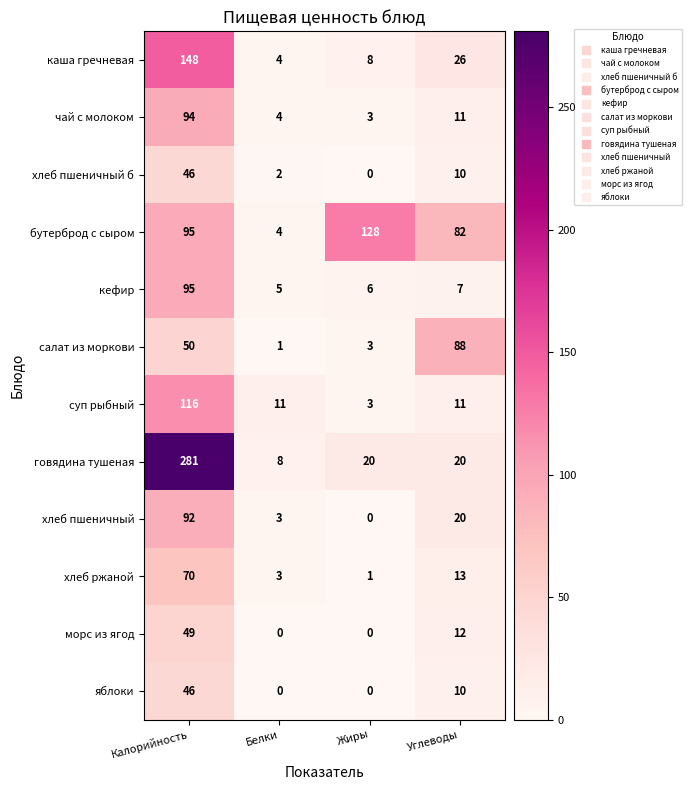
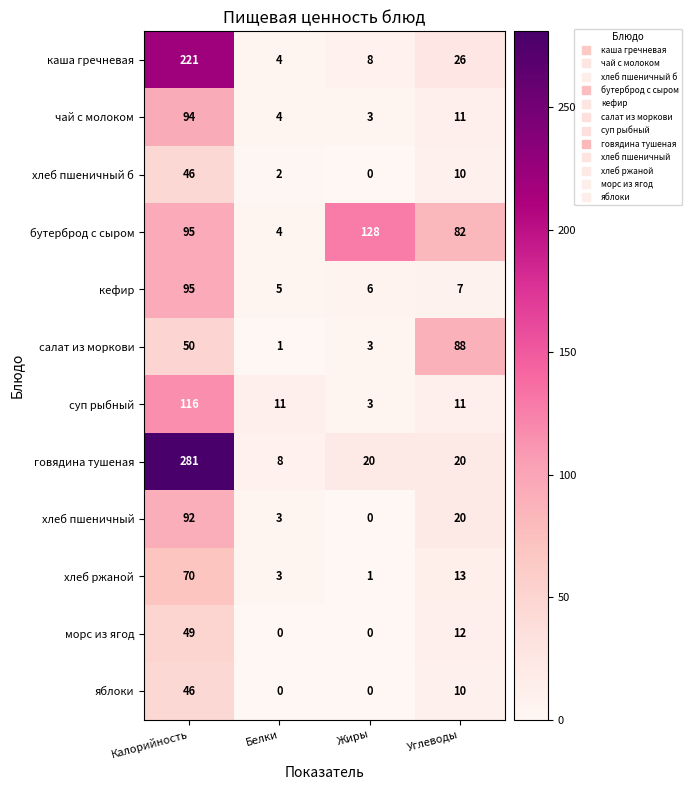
  {
    "каша гречневая": {
-     "Калорийность": 148,
+     "Калорийность": 221,
      "Белки": 4,
      "Жиры": 8,
      "Углеводы": 26
    },
    "чай с молоком": {
      "Калорийность": 94,
      "Белки": 4,
      "Жиры": 3,
      "Углеводы": 11
    },
    "хлеб пшеничный б": {
      "Калорийность": 46,
      "Белки": 2,
      "Жиры": 0,
      "Углеводы": 10
    },
    "бутерброд с сыром": {
      "Калорийность": 95,
      "Белки": 4,
      "Жиры": 128,
      "Углеводы": 82
    },
    "кефир": {
      "Калорийность": 95,
      "Белки": 5,
      "Жиры": 6,
      "Углеводы": 7
    },
    "салат из моркови": {
      "Калорийность": 50,
      "Белки": 1,
      "Жиры": 3,
      "Углеводы": 88
    },
    "суп рыбный": {
      "Калорийность": 116,
      "Белки": 11,
      "Жиры": 3,
      "Углеводы": 11
    },
    "говядина тушеная": {
      "Калорийность": 281,
      "Белки": 8,
      "Жиры": 20,
      "Углеводы": 20
    },
    "хлеб пшеничный": {
      "Калорийность": 92,
      "Белки": 3,
      "Жиры": 0,
      "Углеводы": 20
    },
    "хлеб ржаной": {
      "Калорийность": 70,
      "Белки": 3,
      "Жиры": 1,
      "Углеводы": 13
    },
    "морс из ягод": {
      "Калорийность": 49,
      "Белки": 0,
      "Жиры": 0,
      "Углеводы": 12
    },
    "яблоки": {
      "Калорийность": 46,
      "Белки": 0,
      "Жиры": 0,
      "Углеводы": 10
    }
  }
